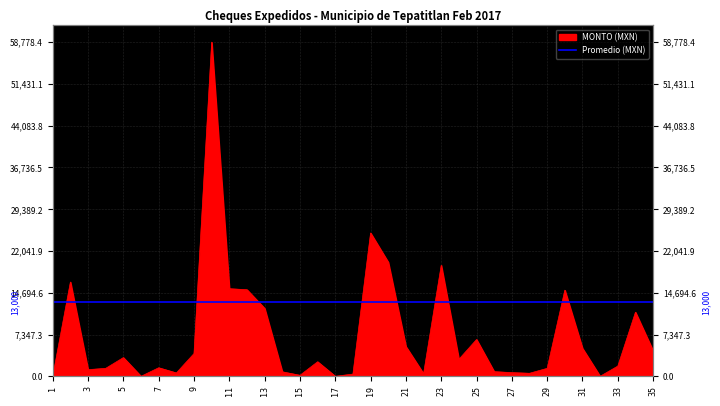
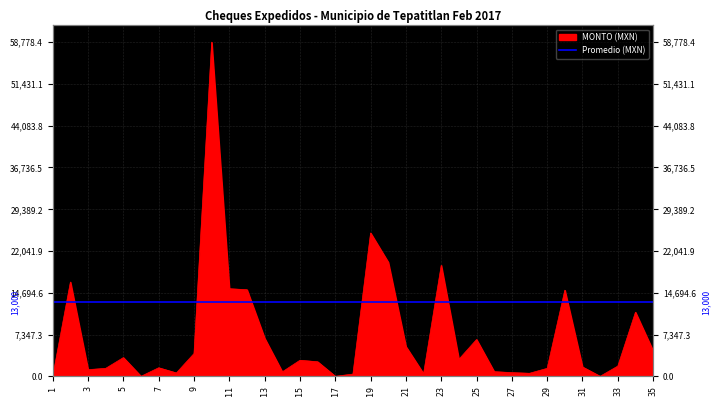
  {
    "1": "0",
    "3": "1,000",
    "5": "3,000",
    "7": "2,000",
    "9": "4,000",
    "11": "15,000",
-   "13": "12,000",
-   "15": "0",
+   "13": "7,000",
+   "15": "3,000",
    "17": "0",
    "19": "25,000",
    "21": "5,000",
    "23": "20,000",
    "25": "6,000",
    "27": "1,000",
    "29": "1,000",
-   "31": "5,000",
+   "31": "2,000",
    "33": "2,000",
    "35": "4,000"
  }
